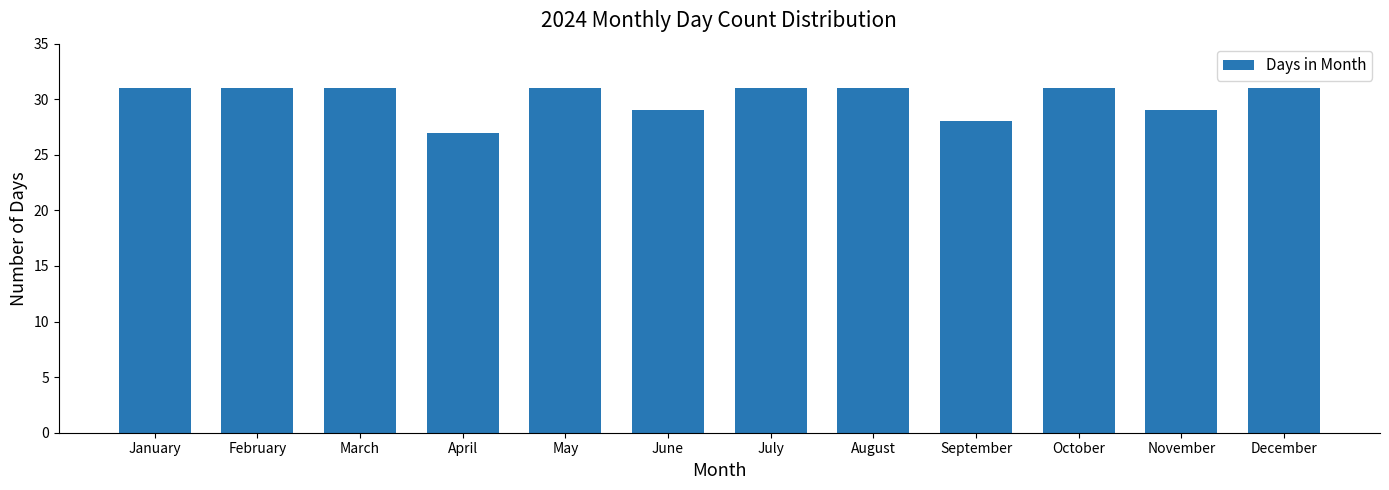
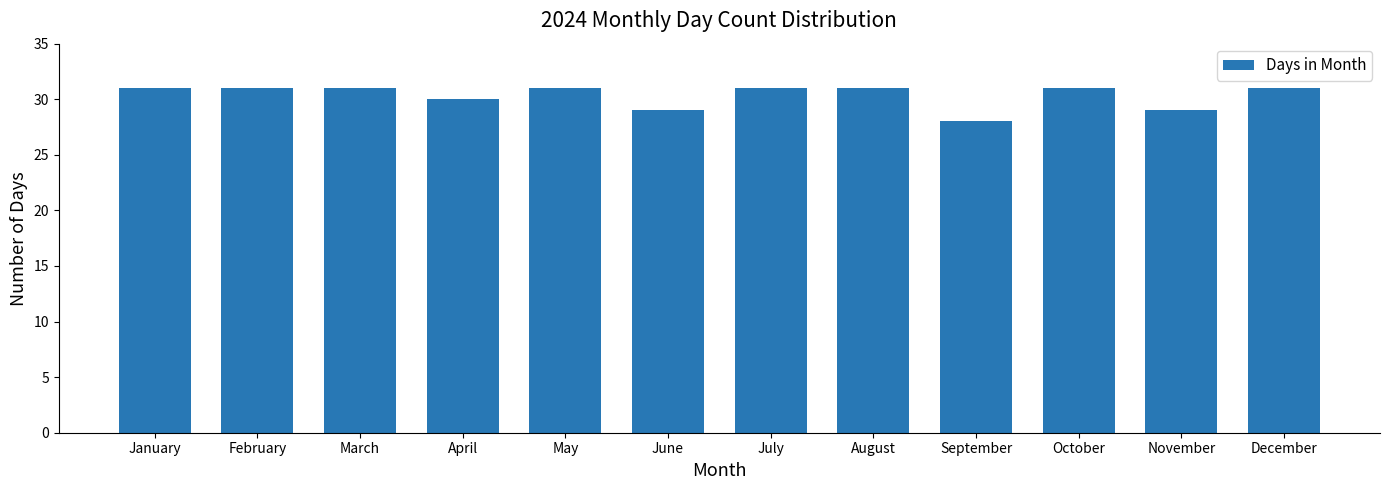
  {
    "January": 31,
    "February": 31,
    "March": 31,
-   "April": 27,
+   "April": 30,
    "May": 31,
    "June": 29,
    "July": 31,
    "August": 31,
    "September": 28,
    "October": 31,
    "November": 29,
    "December": 31
  }
